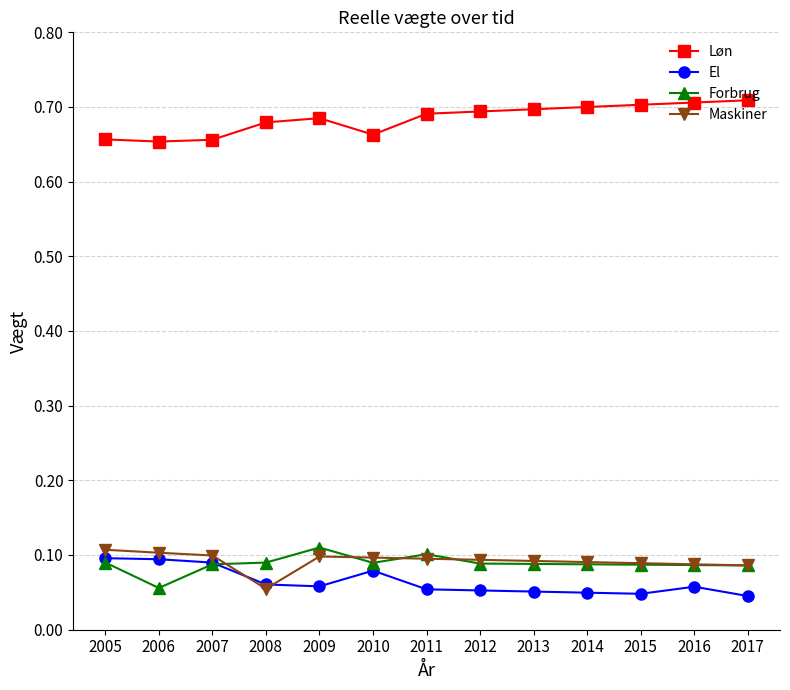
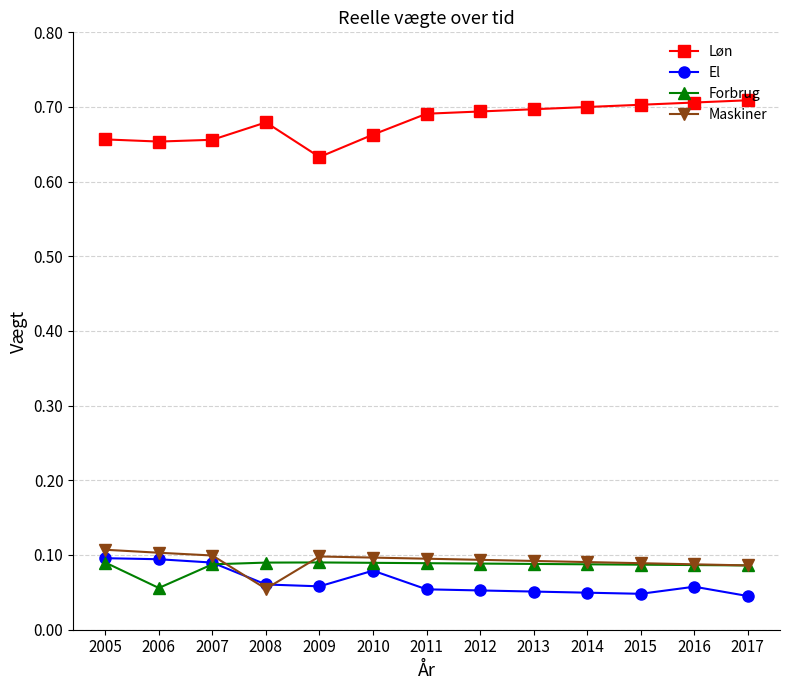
  {
    "Løn": {
      "2005": 0.66,
      "2006": 0.65,
      "2007": 0.66,
      "2008": 0.68,
-     "2009": 0.69,
+     "2009": 0.63,
      "2010": 0.66,
      "2011": 0.69,
      "2012": 0.69,
      "2013": 0.70,
      "2014": 0.70,
      "2015": 0.70,
      "2016": 0.71,
      "2017": 0.71
    },
    "El": {
      "2005": 0.10,
      "2006": 0.09,
      "2008": 0.06,
      "2009": 0.06,
      "2010": 0.08,
      "2011": 0.05,
      "2012": 0.05,
      "2013": 0.05,
      "2014": 0.05,
      "2015": 0.05,
      "2016": 0.06,
      "2017": 0.05
    },
    "Forbrug": {
      "2005": 0.09,
      "2006": 0.06,
      "2008": 0.09,
-     "2009": 0.11,
+     "2009": 0.09,
      "2010": 0.09,
-     "2011": 0.10,
+     "2011": 0.09,
      "2012": 0.09,
      "2013": 0.09
    },
    "Maskiner": {
      "2005": 0.11,
      "2006": 0.10,
      "2007": 0.10,
      "2008": 0.05,
      "2009": 0.10,
      "2010": 0.10,
      "2011": 0.10,
      "2012": 0.09,
      "2013": 0.09
    }
  }
